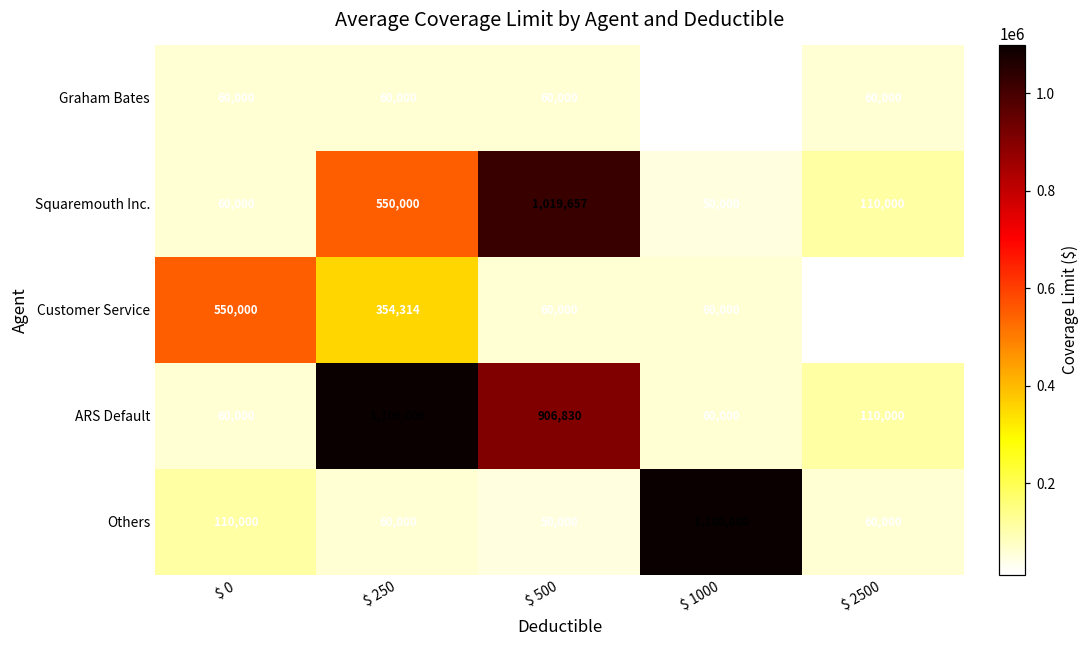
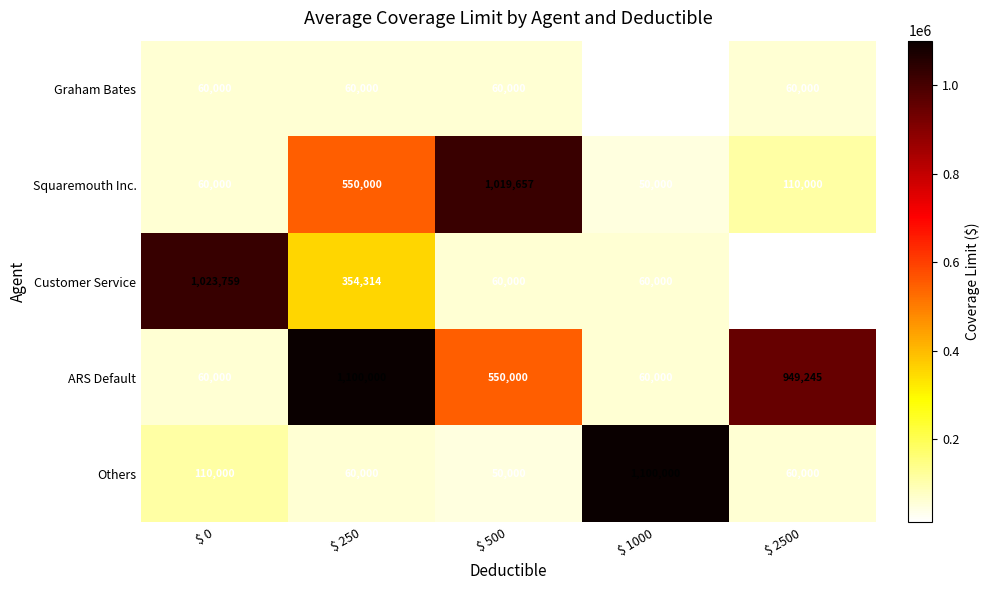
  {
    "Squaremouth Inc.": {
      "$ 250": "550,000",
      "$ 500": "1,019,657",
      "$ 2500": "110,000"
    },
    "Customer Service": {
-     "$ 0": "550,000",
+     "$ 0": "1,023,759",
      "$ 250": "354,314"
    },
    "ARS Default": {
-     "$ 500": "906,830",
-     "$ 2500": "110,000"
+     "$ 500": "550,000",
+     "$ 2500": "949,245"
    },
    "Others": {
      "$ 0": "110,000"
    }
  }
